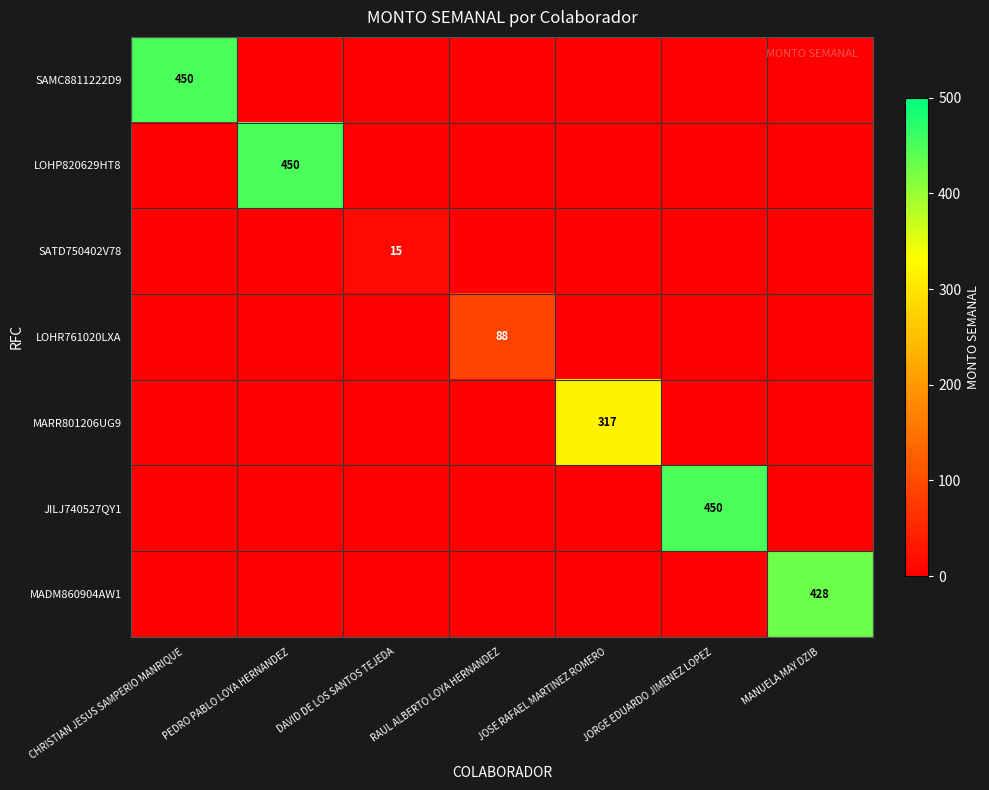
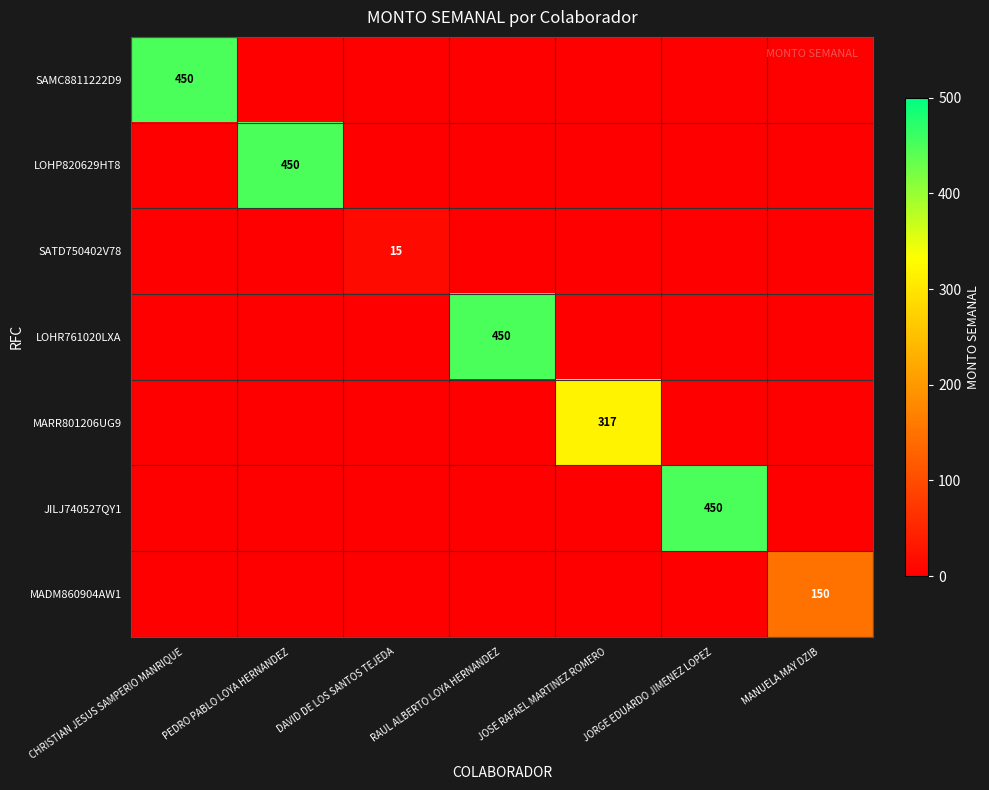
  {
    "SAMC8811222D9": {
      "CHRISTIAN JESUS SAMPERIO MANRIQUE": 450
    },
    "LOHP820629HT8": {
      "PEDRO PABLO LOYA HERNANDEZ": 450
    },
    "SATD750402V78": {
      "DAVID DE LOS SANTOS TEJEDA": 15
    },
    "LOHR761020LXA": {
-     "RAUL ALBERTO LOYA HERNANDEZ": 88
+     "RAUL ALBERTO LOYA HERNANDEZ": 450
    },
    "MARR801206UG9": {
      "JOSE RAFAEL MARTINEZ ROMERO": 317
    },
    "JILJ740527QY1": {
      "JORGE EDUARDO JIMENEZ LOPEZ": 450
    },
    "MADM860904AW1": {
-     "MANUELA MAY DZIB": 428
+     "MANUELA MAY DZIB": 150
    }
  }
